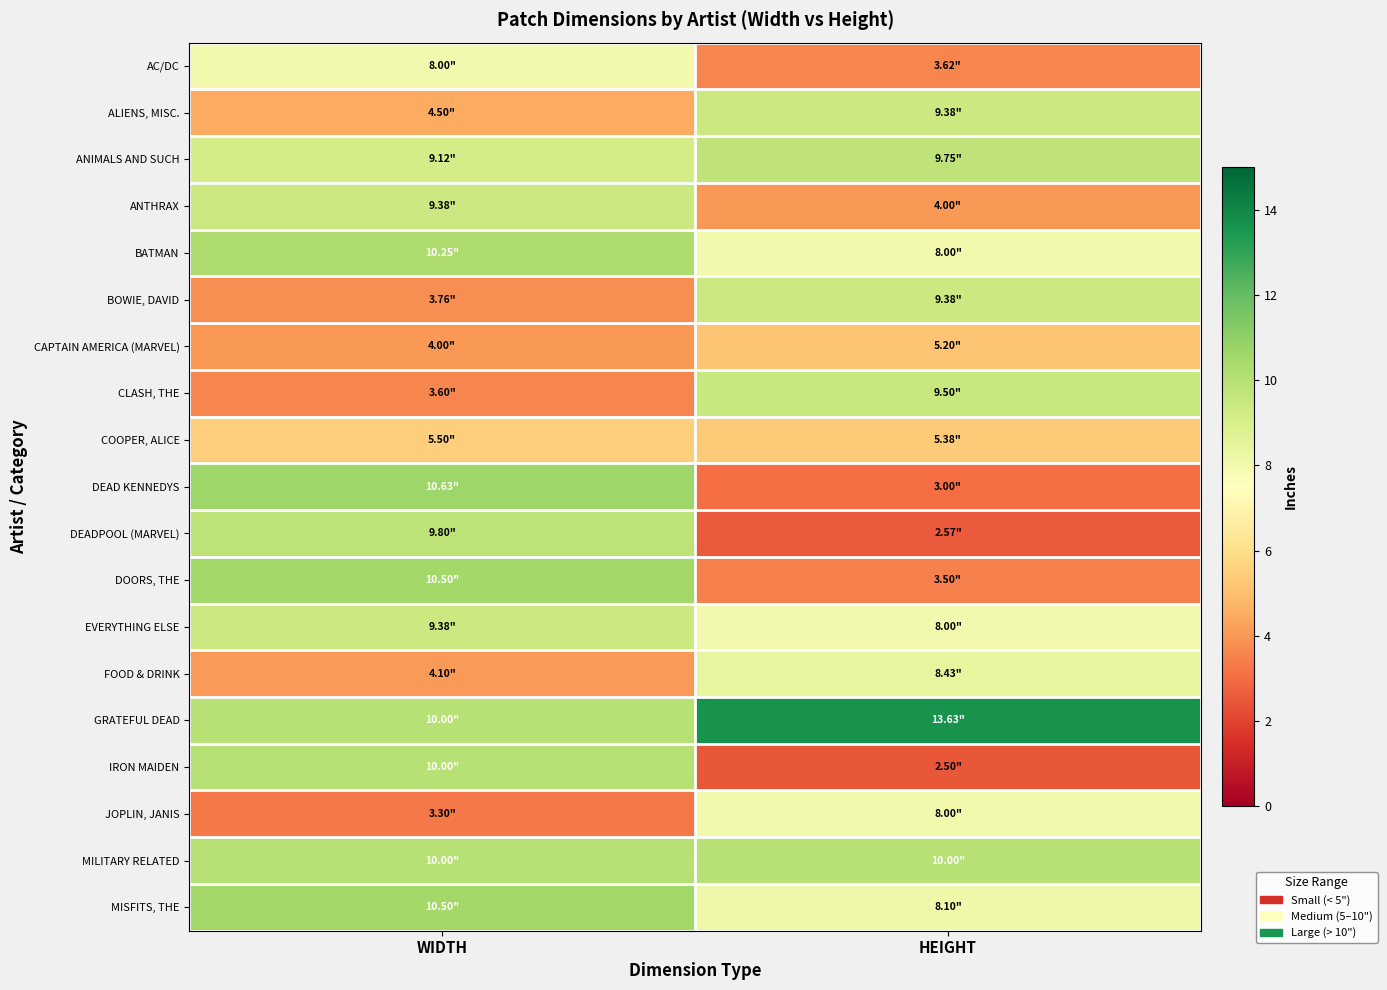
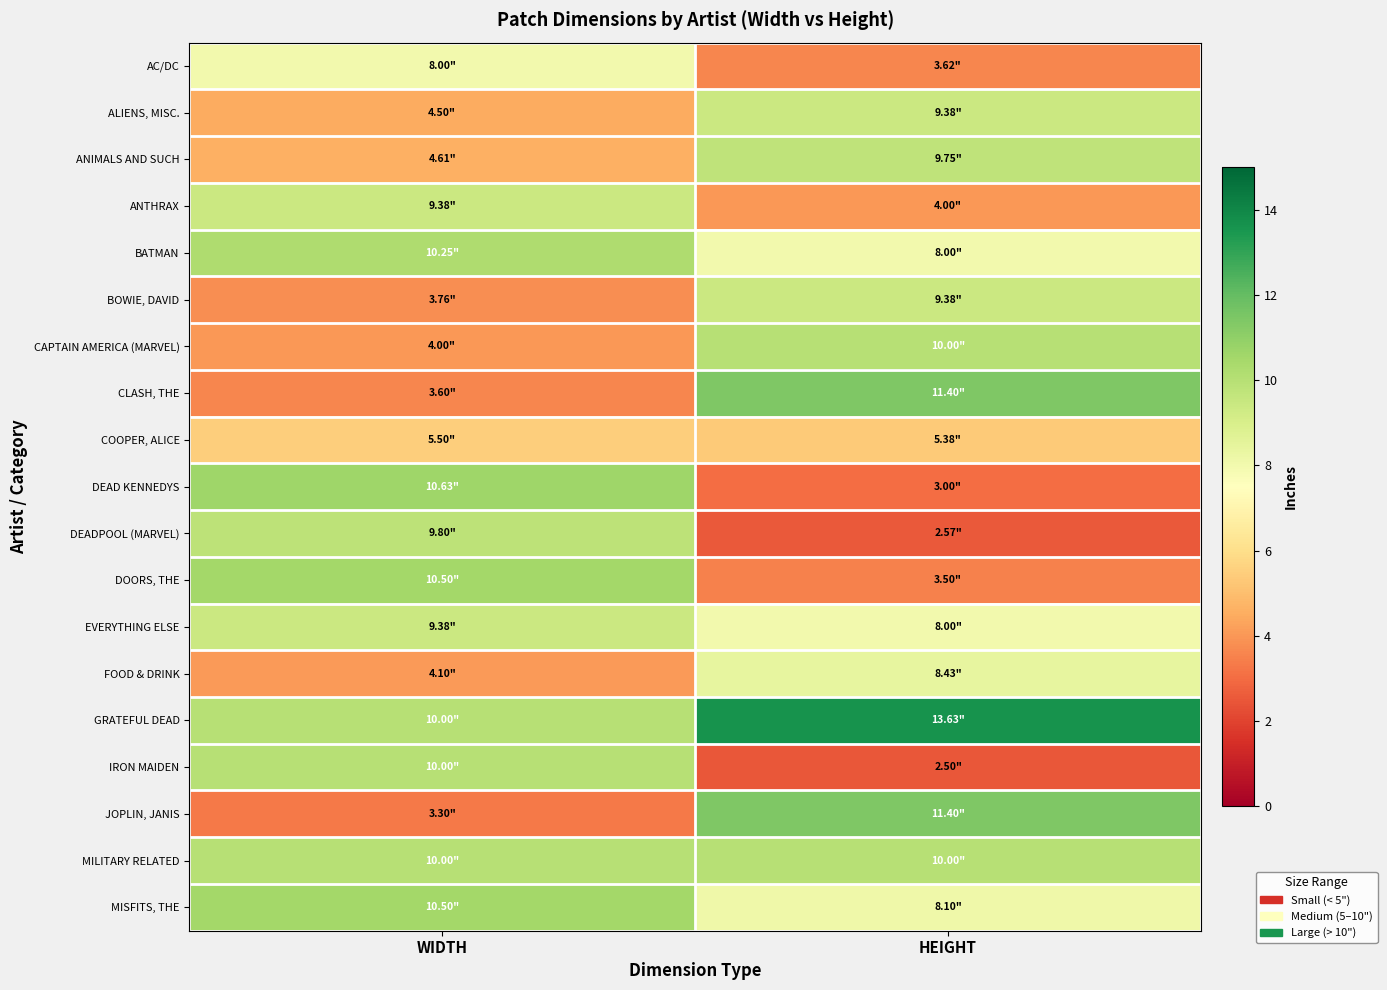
  {
    "AC/DC": {
      "WIDTH": "8.00\"",
      "HEIGHT": "3.62\""
    },
    "ALIENS, MISC.": {
      "WIDTH": "4.50\"",
      "HEIGHT": "9.38\""
    },
    "ANIMALS AND SUCH": {
-     "WIDTH": "9.12\"",
+     "WIDTH": "4.61\"",
      "HEIGHT": "9.75\""
    },
    "ANTHRAX": {
      "WIDTH": "9.38\"",
      "HEIGHT": "4.00\""
    },
    "BATMAN": {
      "WIDTH": "10.25\"",
      "HEIGHT": "8.00\""
    },
    "BOWIE, DAVID": {
      "WIDTH": "3.76\"",
      "HEIGHT": "9.38\""
    },
    "CAPTAIN AMERICA (MARVEL)": {
      "WIDTH": "4.00\"",
-     "HEIGHT": "5.20\""
+     "HEIGHT": "10.00\""
    },
    "CLASH, THE": {
      "WIDTH": "3.60\"",
-     "HEIGHT": "9.50\""
+     "HEIGHT": "11.40\""
    },
    "COOPER, ALICE": {
      "WIDTH": "5.50\"",
      "HEIGHT": "5.38\""
    },
    "DEAD KENNEDYS": {
      "WIDTH": "10.63\"",
      "HEIGHT": "3.00\""
    },
    "DEADPOOL (MARVEL)": {
      "WIDTH": "9.80\"",
      "HEIGHT": "2.57\""
    },
    "DOORS, THE": {
      "WIDTH": "10.50\"",
      "HEIGHT": "3.50\""
    },
    "EVERYTHING ELSE": {
      "WIDTH": "9.38\"",
      "HEIGHT": "8.00\""
    },
    "FOOD & DRINK": {
      "WIDTH": "4.10\"",
      "HEIGHT": "8.43\""
    },
    "GRATEFUL DEAD": {
      "WIDTH": "10.00\"",
      "HEIGHT": "13.63\""
    },
    "IRON MAIDEN": {
      "WIDTH": "10.00\"",
      "HEIGHT": "2.50\""
    },
    "JOPLIN, JANIS": {
      "WIDTH": "3.30\"",
-     "HEIGHT": "8.00\""
+     "HEIGHT": "11.40\""
    },
    "MILITARY RELATED": {
      "WIDTH": "10.00\"",
      "HEIGHT": "10.00\""
    },
    "MISFITS, THE": {
      "WIDTH": "10.50\"",
      "HEIGHT": "8.10\""
    }
  }
